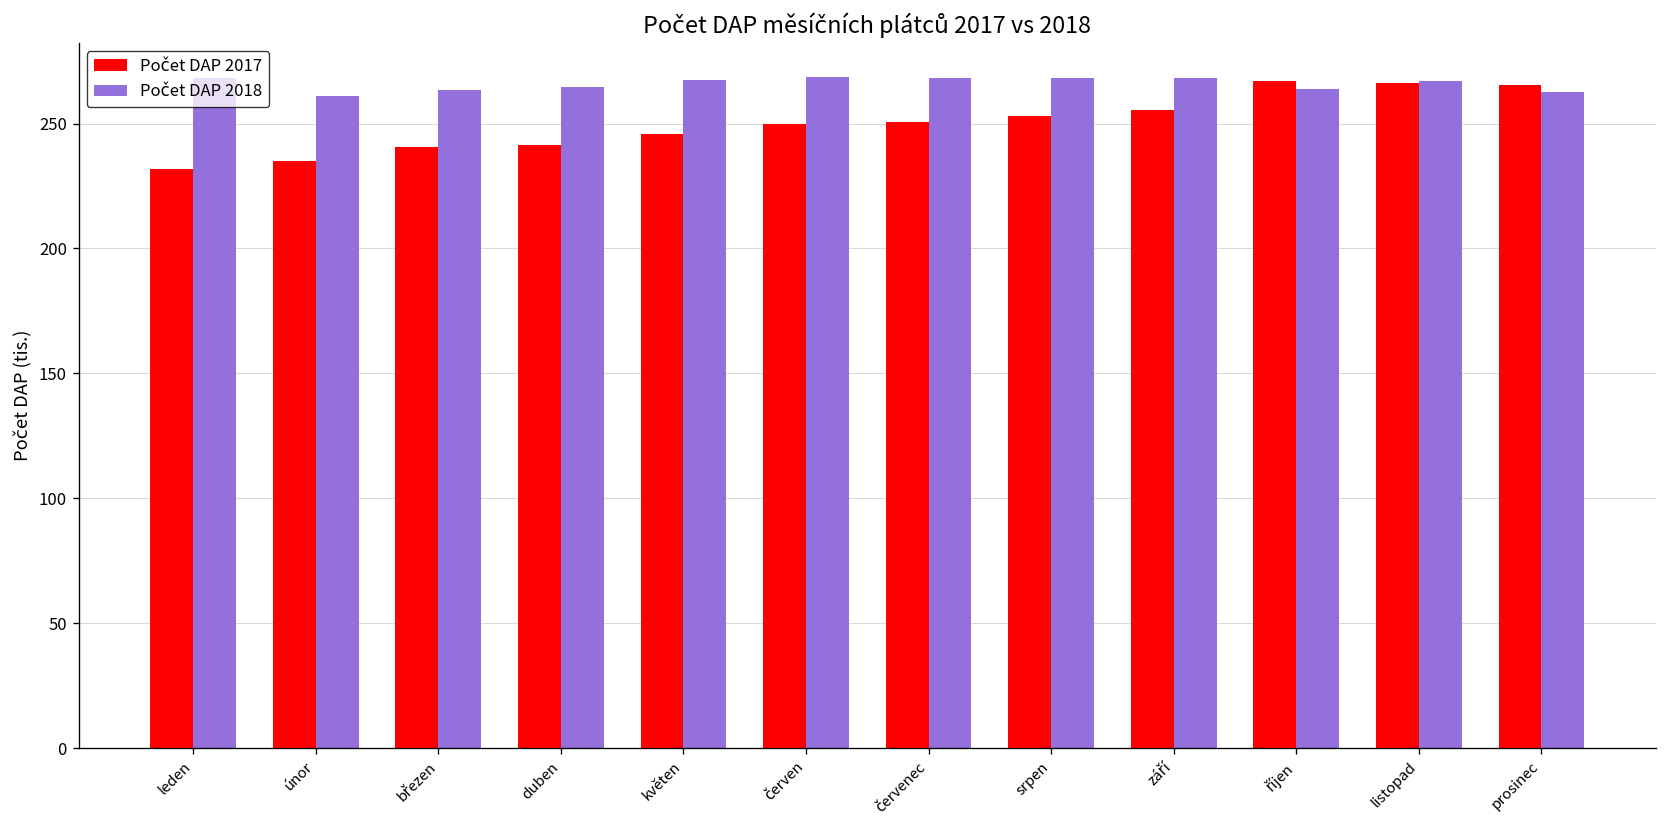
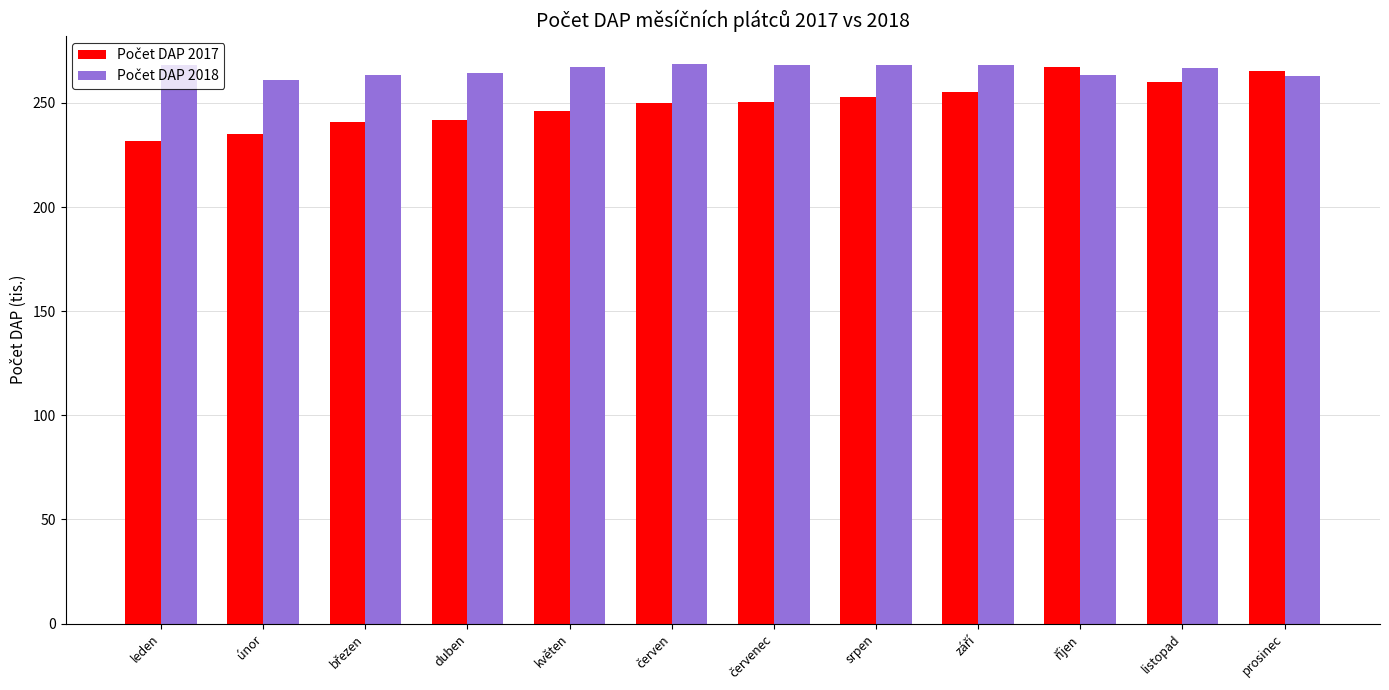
  {
    "Počet DAP 2017": {
      "leden": 232,
      "únor": 235,
      "březen": 241,
      "duben": 242,
      "květen": 246,
      "červen": 250,
      "červenec": 251,
      "srpen": 253,
      "září": 255,
      "říjen": 267,
-     "listopad": 266,
+     "listopad": 260,
      "prosinec": 266
    },
    "Počet DAP 2018": {
      "únor": 261,
      "březen": 263,
      "duben": 265,
      "květen": 267,
      "červen": 269,
      "červenec": 268,
      "srpen": 268,
      "září": 268,
      "říjen": 264,
      "listopad": 267,
      "prosinec": 263
    }
  }
